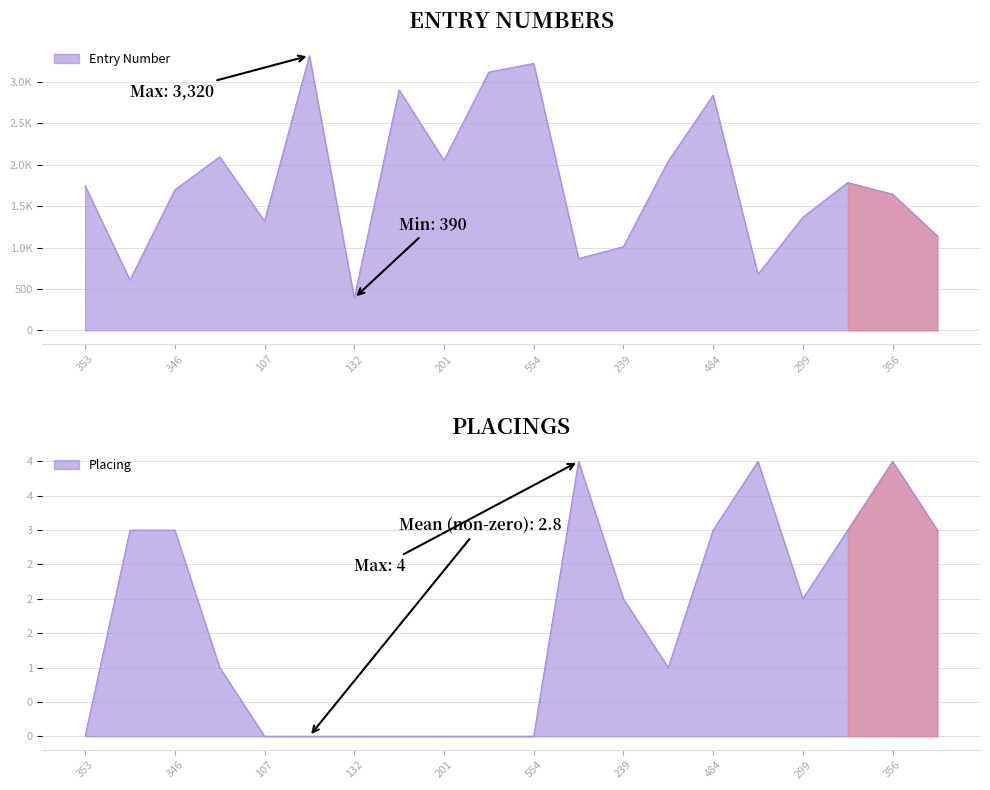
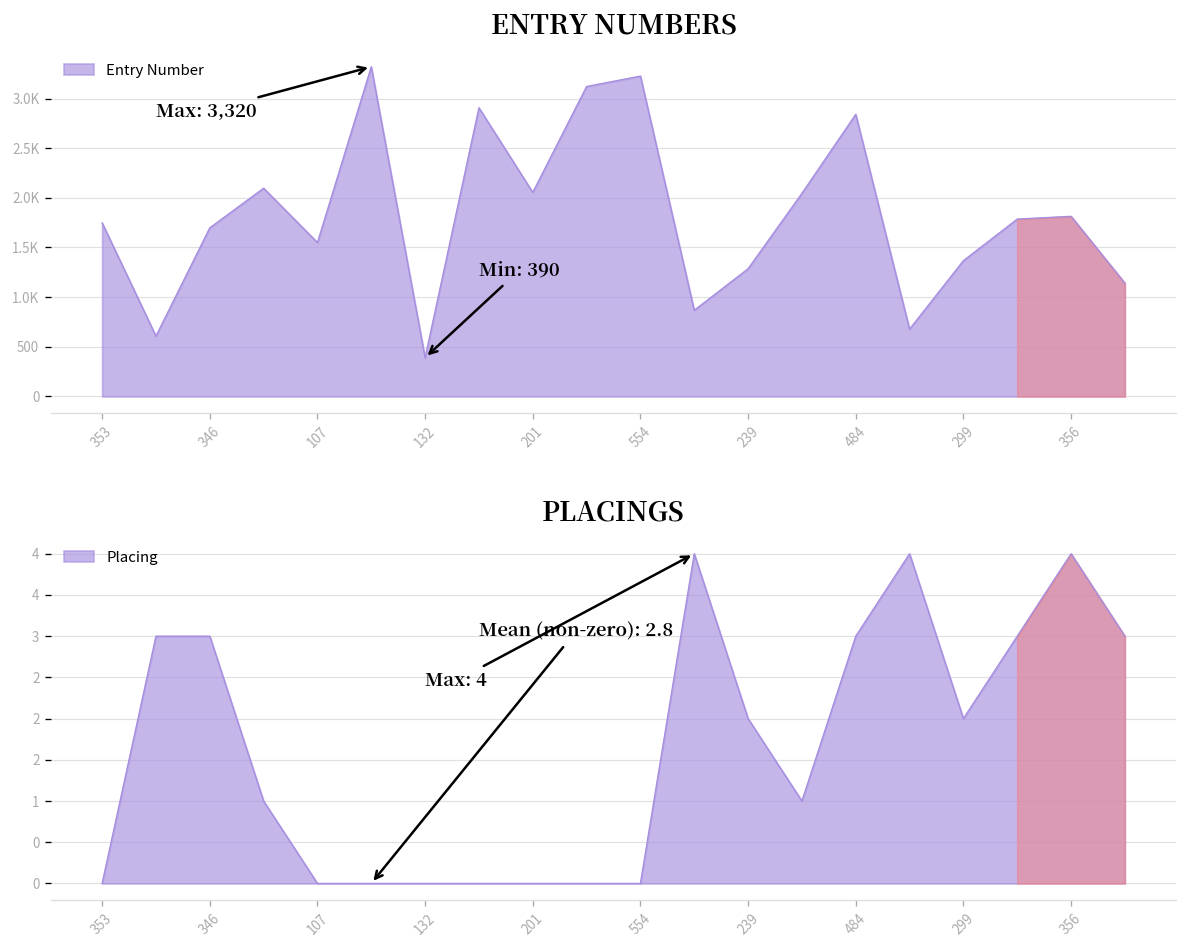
  {
    "ENTRY NUMBERS": {
      "Entry Number": {
        "353": 1700,
        "346": 1700,
-       "107": 1300,
+       "107": 1600,
        "201": 2100,
        "554": 3200,
-       "239": 1000,
+       "239": 1300,
        "484": 2800,
        "299": 1400,
-       "356": 1600
+       "356": 1800
      }
    }
  }
